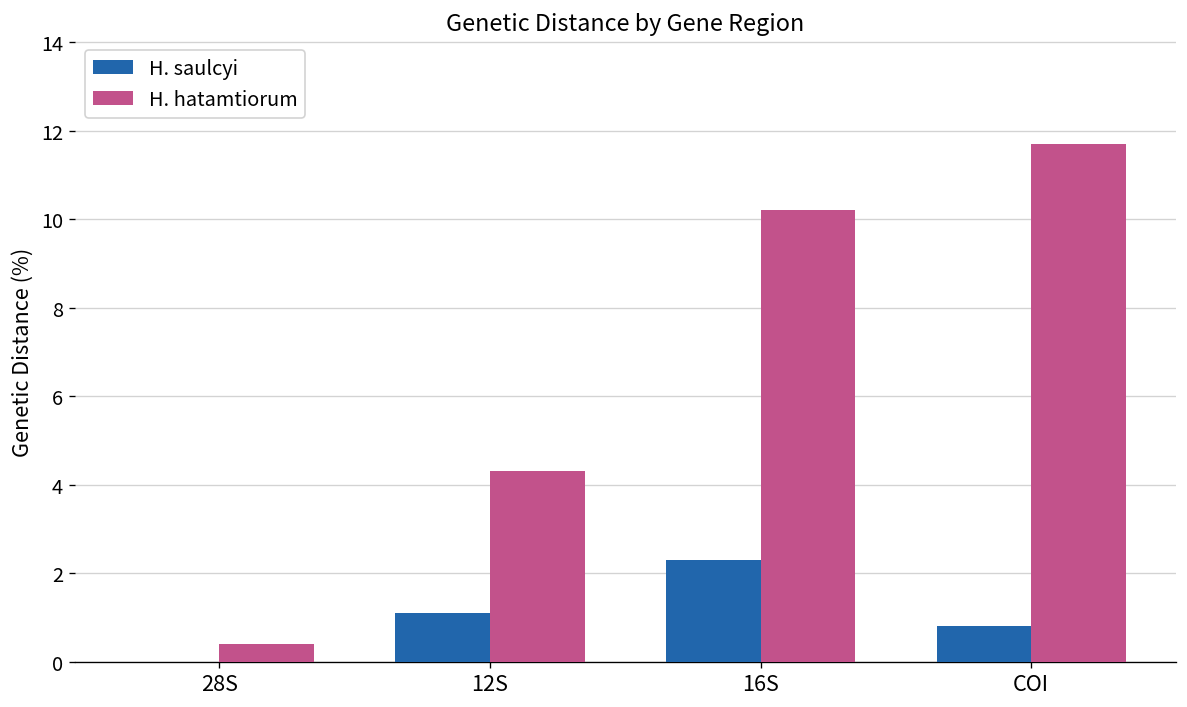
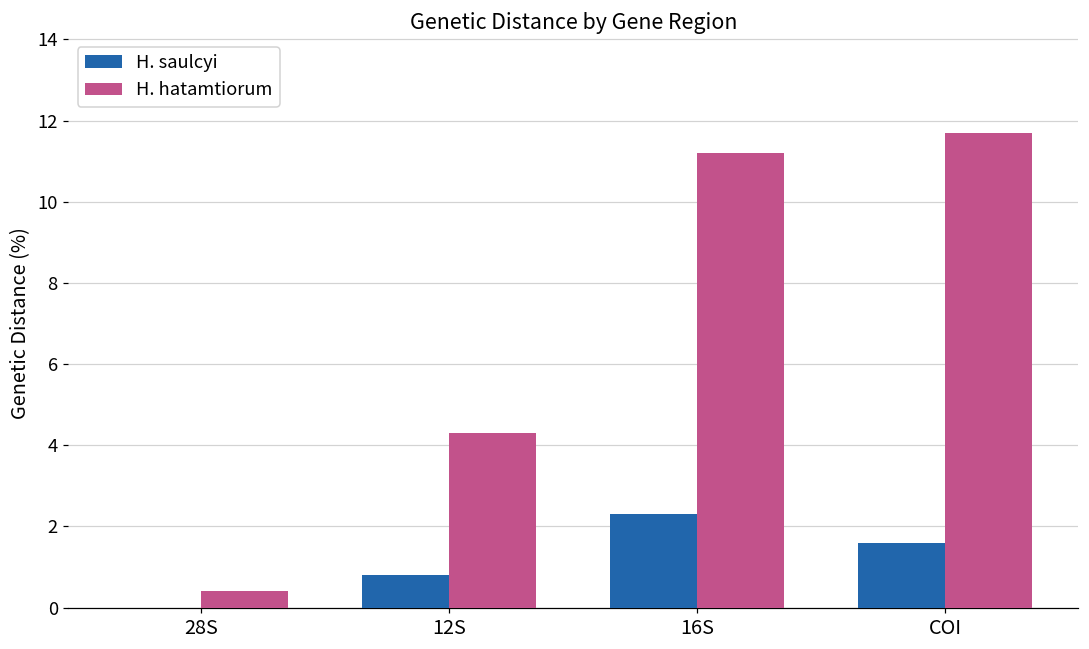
  {
    "H. saulcyi": {
      "28S": 0.0,
-     "12S": 1.1,
+     "12S": 0.8,
      "16S": 2.3,
-     "COI": 0.8
+     "COI": 1.6
    },
    "H. hatamtiorum": {
      "28S": 0.4,
      "12S": 4.3,
-     "16S": 10.2,
+     "16S": 11.2,
      "COI": 11.7
    }
  }
